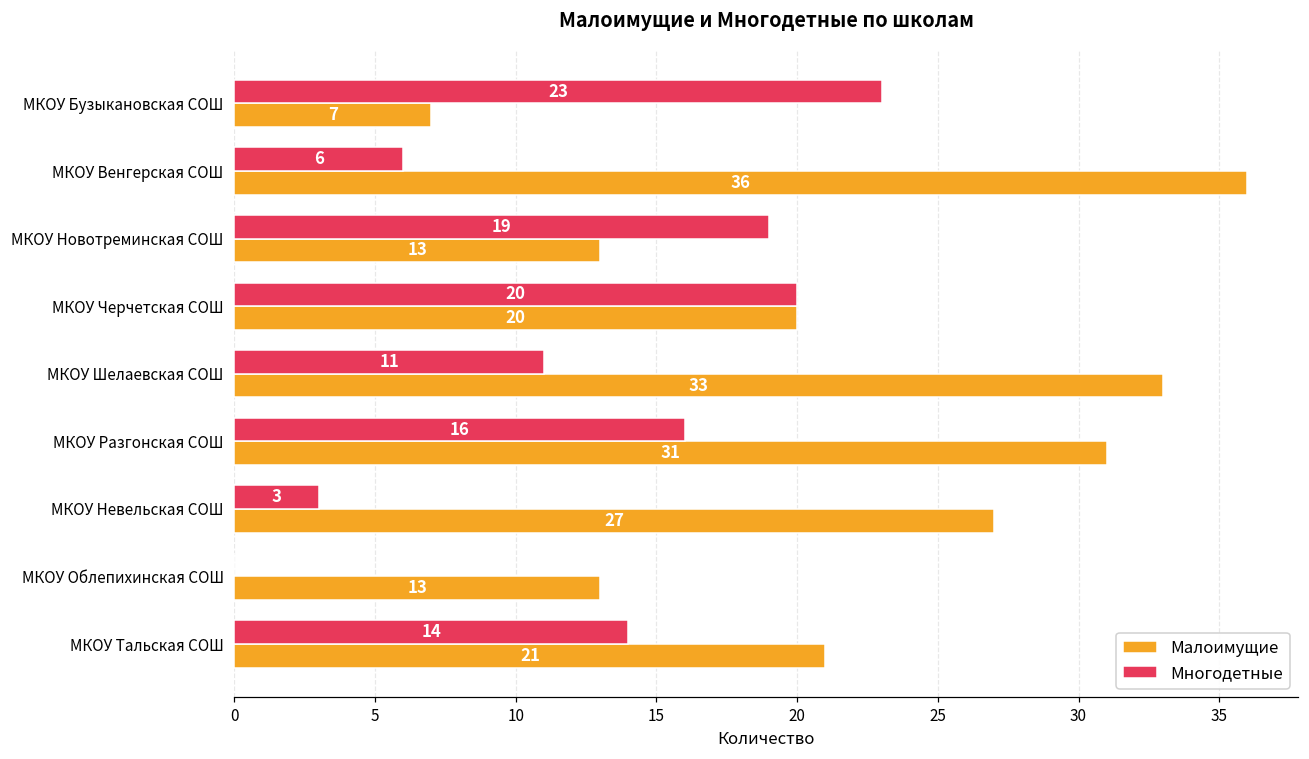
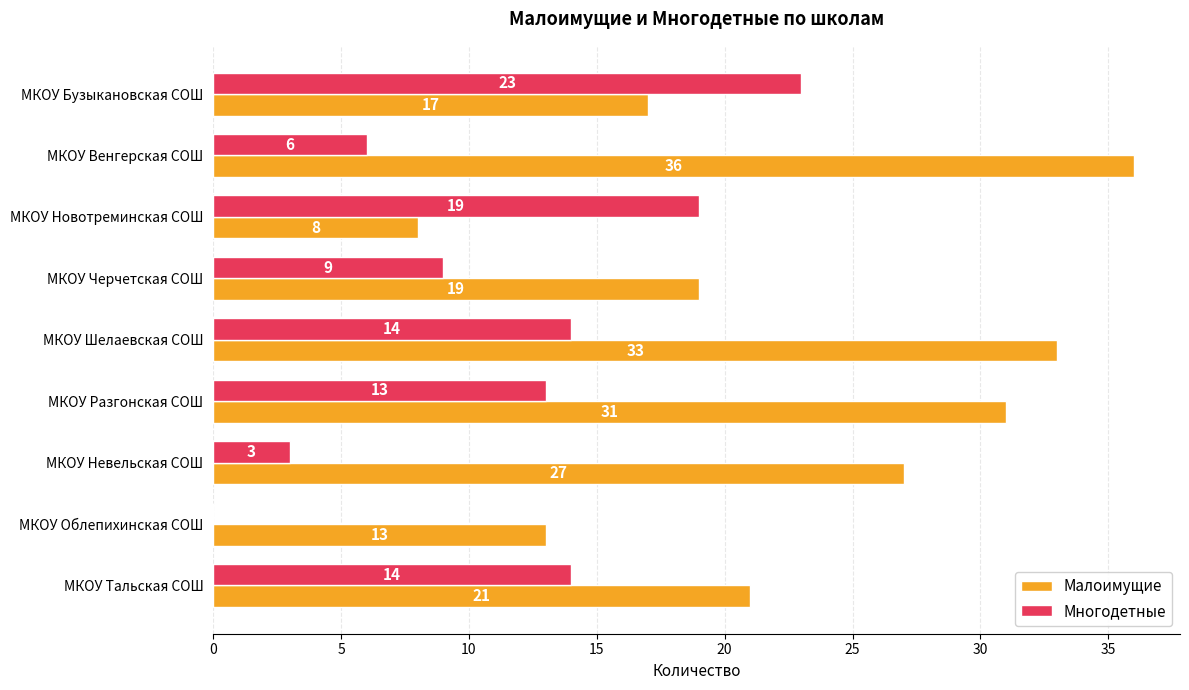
  {
    "Малоимущие": {
-     "МКОУ Бузыкановская СОШ": 7,
+     "МКОУ Бузыкановская СОШ": 17,
      "МКОУ Венгерская СОШ": 36,
-     "МКОУ Новотреминская СОШ": 13,
-     "МКОУ Черчетская СОШ": 20,
+     "МКОУ Новотреминская СОШ": 8,
+     "МКОУ Черчетская СОШ": 19,
      "МКОУ Шелаевская СОШ": 33,
      "МКОУ Разгонская СОШ": 31,
      "МКОУ Невельская СОШ": 27,
      "МКОУ Облепихинская СОШ": 13,
      "МКОУ Тальская СОШ": 21
    },
    "Многодетные": {
      "МКОУ Бузыкановская СОШ": 23,
      "МКОУ Венгерская СОШ": 6,
      "МКОУ Новотреминская СОШ": 19,
-     "МКОУ Черчетская СОШ": 20,
-     "МКОУ Шелаевская СОШ": 11,
-     "МКОУ Разгонская СОШ": 16,
+     "МКОУ Черчетская СОШ": 9,
+     "МКОУ Шелаевская СОШ": 14,
+     "МКОУ Разгонская СОШ": 13,
      "МКОУ Невельская СОШ": 3,
      "МКОУ Тальская СОШ": 14
    }
  }
